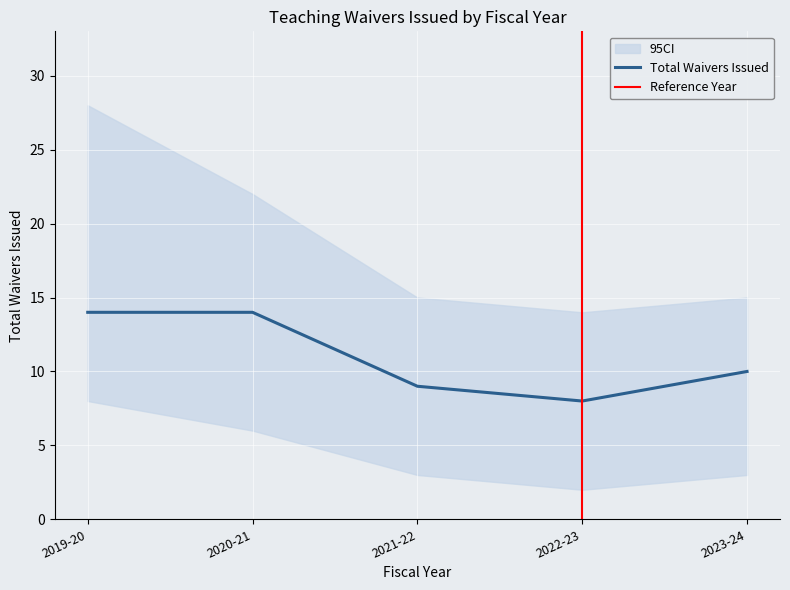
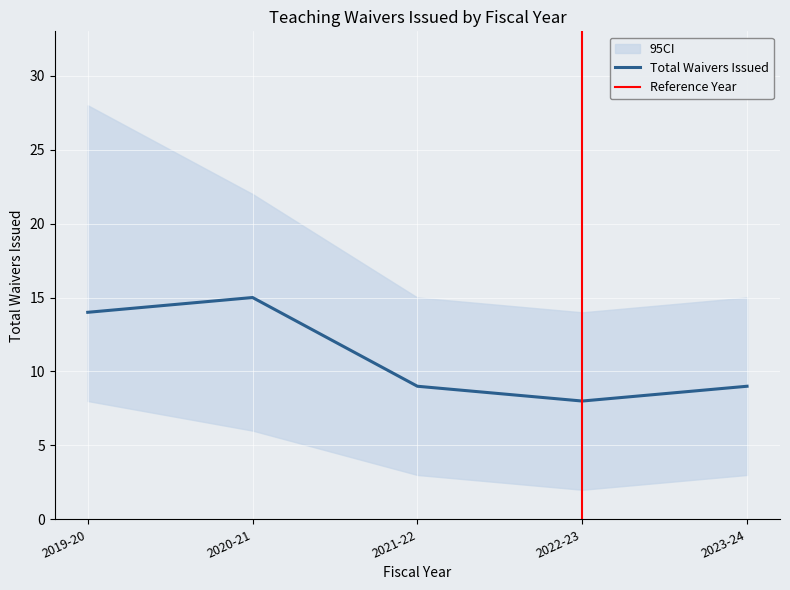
  {
    "Total Waivers Issued": {
      "2019-20": 14,
-     "2020-21": 14,
+     "2020-21": 15,
      "2021-22": 9,
      "2022-23": 8,
-     "2023-24": 10
+     "2023-24": 9
    }
  }
